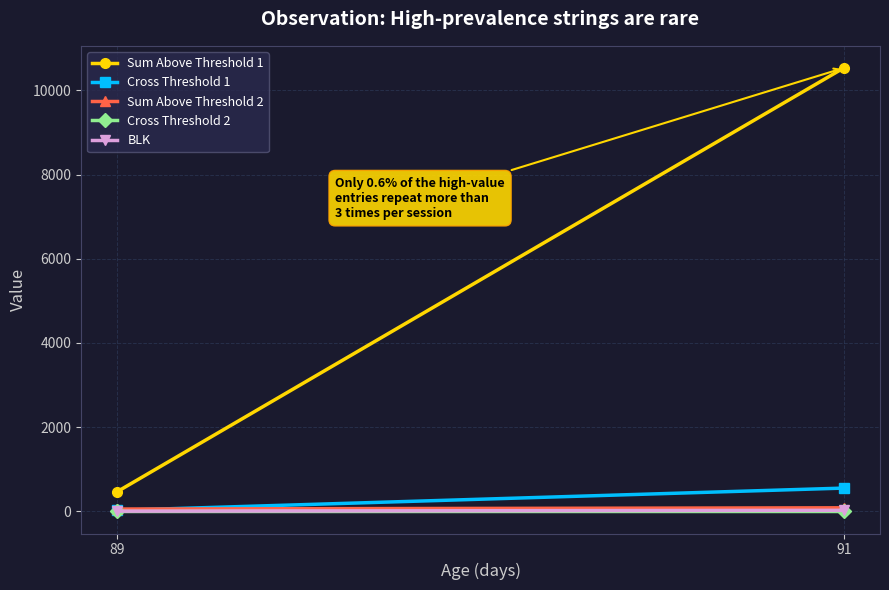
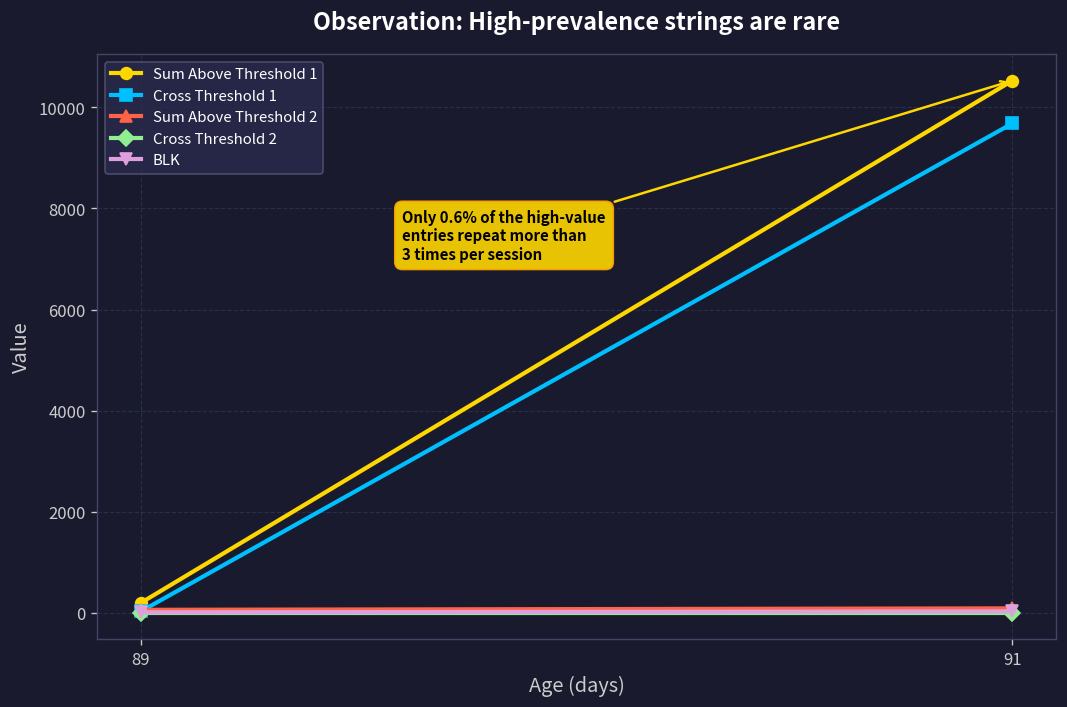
  {
    "Sum Above Threshold 1": {
-     "89": 500,
+     "89": 200,
      "91": 10500
    },
    "Cross Threshold 1": {
-     "91": 600
+     "91": 9700
    }
  }
